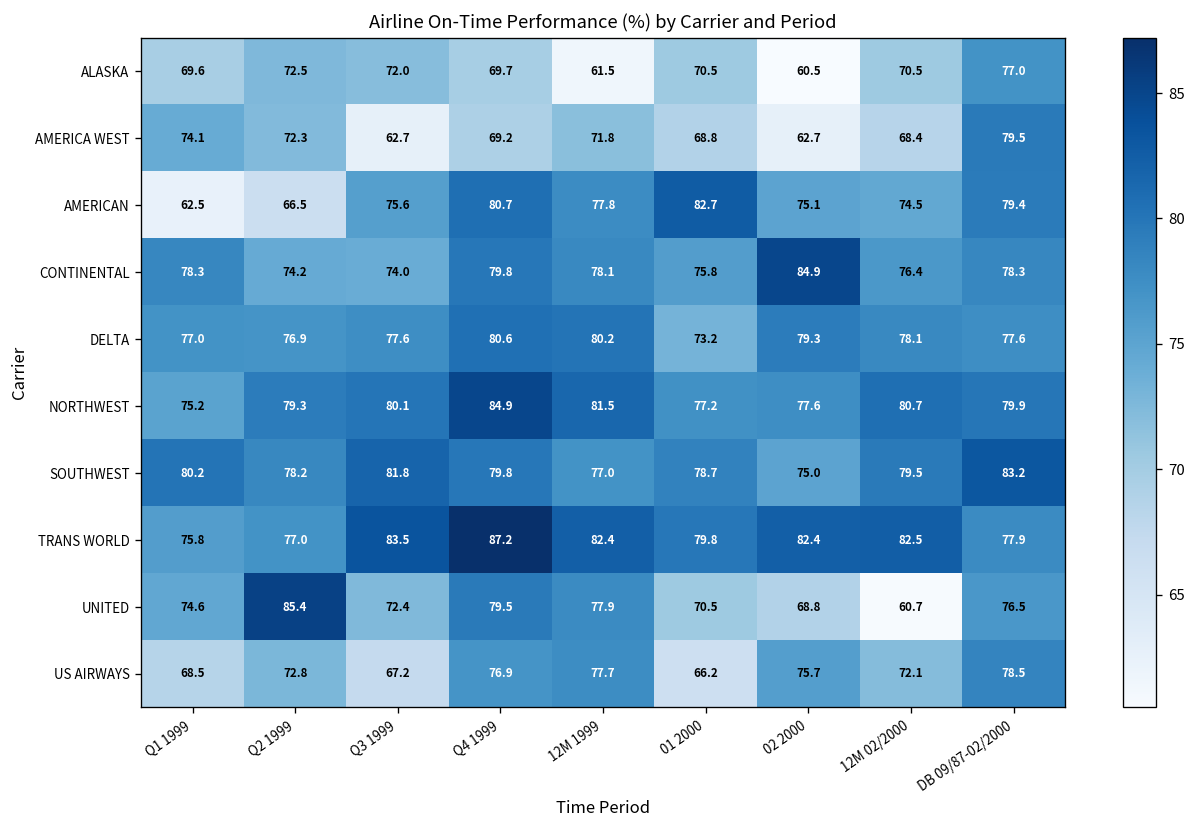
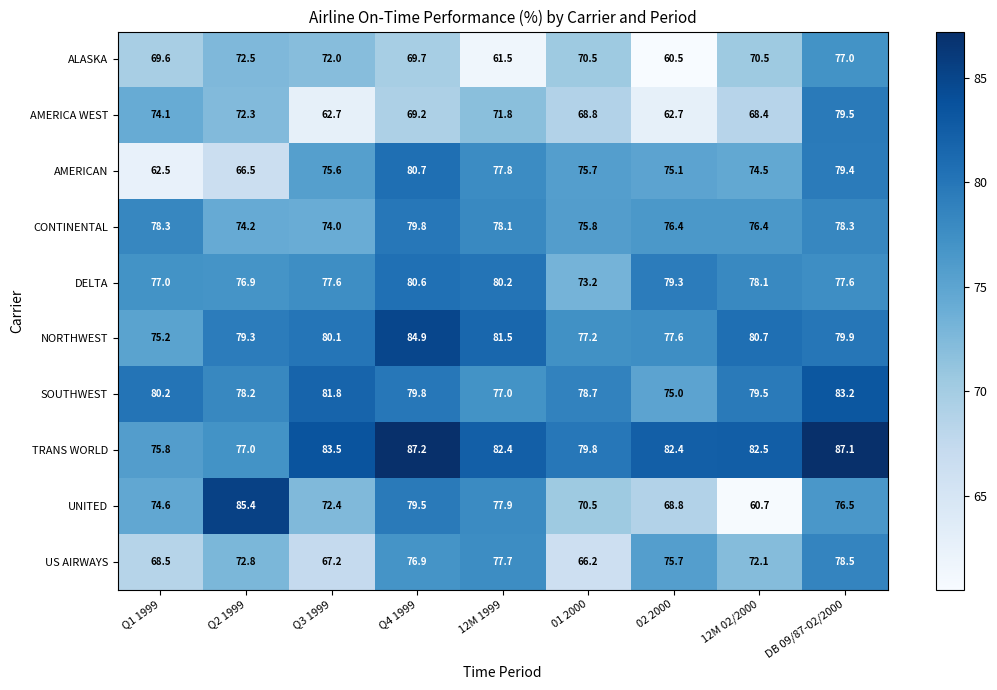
  {
    "ALASKA": {
      "Q1 1999": 69.6,
      "Q2 1999": 72.5,
      "Q3 1999": 72.0,
      "Q4 1999": 69.7,
      "12M 1999": 61.5,
      "01 2000": 70.5,
      "02 2000": 60.5,
      "12M 02/2000": 70.5,
      "DB 09/87-02/2000": 77.0
    },
    "AMERICA WEST": {
      "Q1 1999": 74.1,
      "Q2 1999": 72.3,
      "Q3 1999": 62.7,
      "Q4 1999": 69.2,
      "12M 1999": 71.8,
      "01 2000": 68.8,
      "02 2000": 62.7,
      "12M 02/2000": 68.4,
      "DB 09/87-02/2000": 79.5
    },
    "AMERICAN": {
      "Q1 1999": 62.5,
      "Q2 1999": 66.5,
      "Q3 1999": 75.6,
      "Q4 1999": 80.7,
      "12M 1999": 77.8,
-     "01 2000": 82.7,
+     "01 2000": 75.7,
      "02 2000": 75.1,
      "12M 02/2000": 74.5,
      "DB 09/87-02/2000": 79.4
    },
    "CONTINENTAL": {
      "Q1 1999": 78.3,
      "Q2 1999": 74.2,
      "Q3 1999": 74.0,
      "Q4 1999": 79.8,
      "12M 1999": 78.1,
      "01 2000": 75.8,
-     "02 2000": 84.9,
+     "02 2000": 76.4,
      "12M 02/2000": 76.4,
      "DB 09/87-02/2000": 78.3
    },
    "DELTA": {
      "Q1 1999": 77.0,
      "Q2 1999": 76.9,
      "Q3 1999": 77.6,
      "Q4 1999": 80.6,
      "12M 1999": 80.2,
      "01 2000": 73.2,
      "02 2000": 79.3,
      "12M 02/2000": 78.1,
      "DB 09/87-02/2000": 77.6
    },
    "NORTHWEST": {
      "Q1 1999": 75.2,
      "Q2 1999": 79.3,
      "Q3 1999": 80.1,
      "Q4 1999": 84.9,
      "12M 1999": 81.5,
      "01 2000": 77.2,
      "02 2000": 77.6,
      "12M 02/2000": 80.7,
      "DB 09/87-02/2000": 79.9
    },
    "SOUTHWEST": {
      "Q1 1999": 80.2,
      "Q2 1999": 78.2,
      "Q3 1999": 81.8,
      "Q4 1999": 79.8,
      "12M 1999": 77.0,
      "01 2000": 78.7,
      "02 2000": 75.0,
      "12M 02/2000": 79.5,
      "DB 09/87-02/2000": 83.2
    },
    "TRANS WORLD": {
      "Q1 1999": 75.8,
      "Q2 1999": 77.0,
      "Q3 1999": 83.5,
      "Q4 1999": 87.2,
      "12M 1999": 82.4,
      "01 2000": 79.8,
      "02 2000": 82.4,
      "12M 02/2000": 82.5,
-     "DB 09/87-02/2000": 77.9
+     "DB 09/87-02/2000": 87.1
    },
    "UNITED": {
      "Q1 1999": 74.6,
      "Q2 1999": 85.4,
      "Q3 1999": 72.4,
      "Q4 1999": 79.5,
      "12M 1999": 77.9,
      "01 2000": 70.5,
      "02 2000": 68.8,
      "12M 02/2000": 60.7,
      "DB 09/87-02/2000": 76.5
    },
    "US AIRWAYS": {
      "Q1 1999": 68.5,
      "Q2 1999": 72.8,
      "Q3 1999": 67.2,
      "Q4 1999": 76.9,
      "12M 1999": 77.7,
      "01 2000": 66.2,
      "02 2000": 75.7,
      "12M 02/2000": 72.1,
      "DB 09/87-02/2000": 78.5
    }
  }
